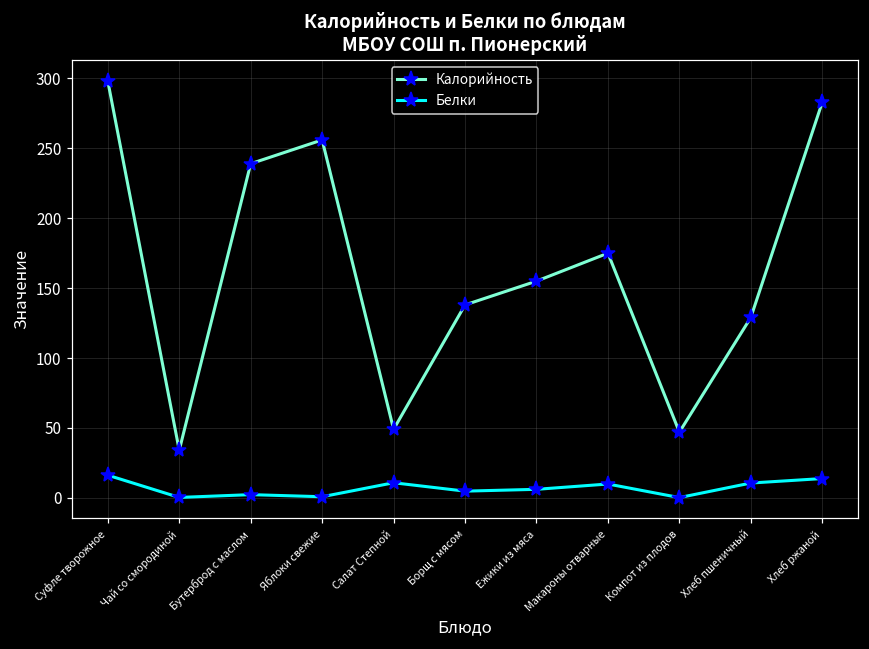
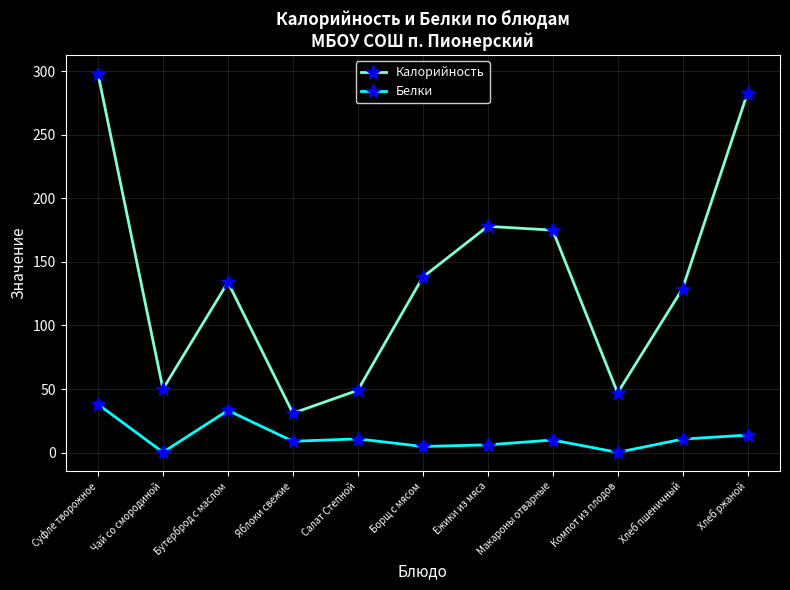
  {
    "Калорийность": {
      "Суфле творожное": 298,
-     "Чай со смородиной": 34,
-     "Бутерброд с маслом": 239,
-     "Яблоки свежие": 256,
+     "Чай со смородиной": 50,
+     "Бутерброд с маслом": 134,
+     "Яблоки свежие": 31,
      "Салат Степной": 49,
      "Борщ с мясом": 138,
-     "Ежики из мяса": 155,
+     "Ежики из мяса": 178,
      "Макароны отварные": 175,
      "Компот из плодов": 47,
      "Хлеб пшеничный": 129,
      "Хлеб ржаной": 283
    },
    "Белки": {
-     "Суфле творожное": 16,
+     "Суфле творожное": 38,
      "Чай со смородиной": 0,
-     "Бутерброд с маслом": 2,
-     "Яблоки свежие": 1,
+     "Бутерброд с маслом": 33,
+     "Яблоки свежие": 9,
      "Салат Степной": 11,
      "Борщ с мясом": 5,
      "Ежики из мяса": 6,
      "Макароны отварные": 10,
      "Компот из плодов": 0,
      "Хлеб пшеничный": 11,
      "Хлеб ржаной": 14
    }
  }
